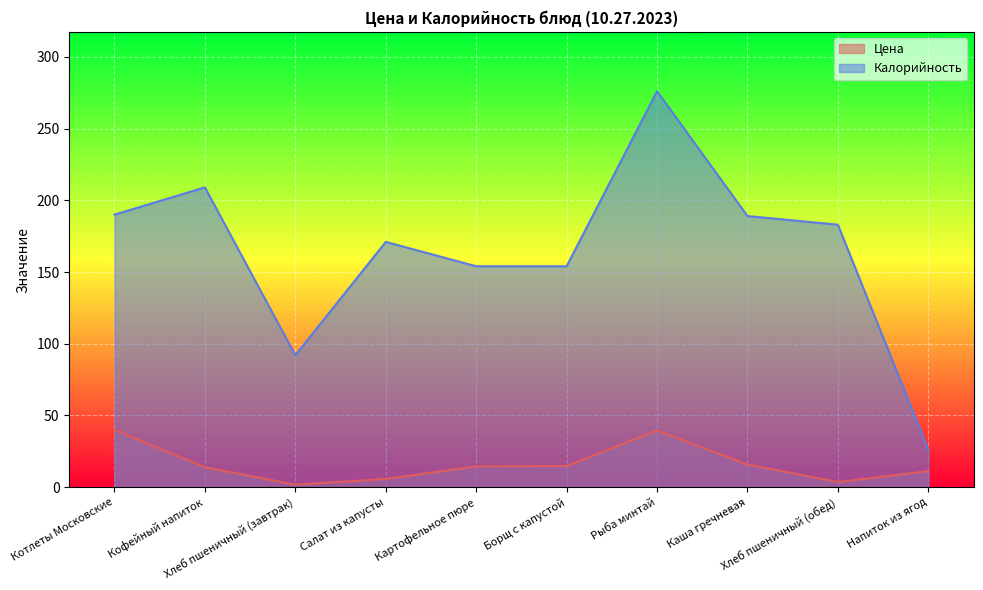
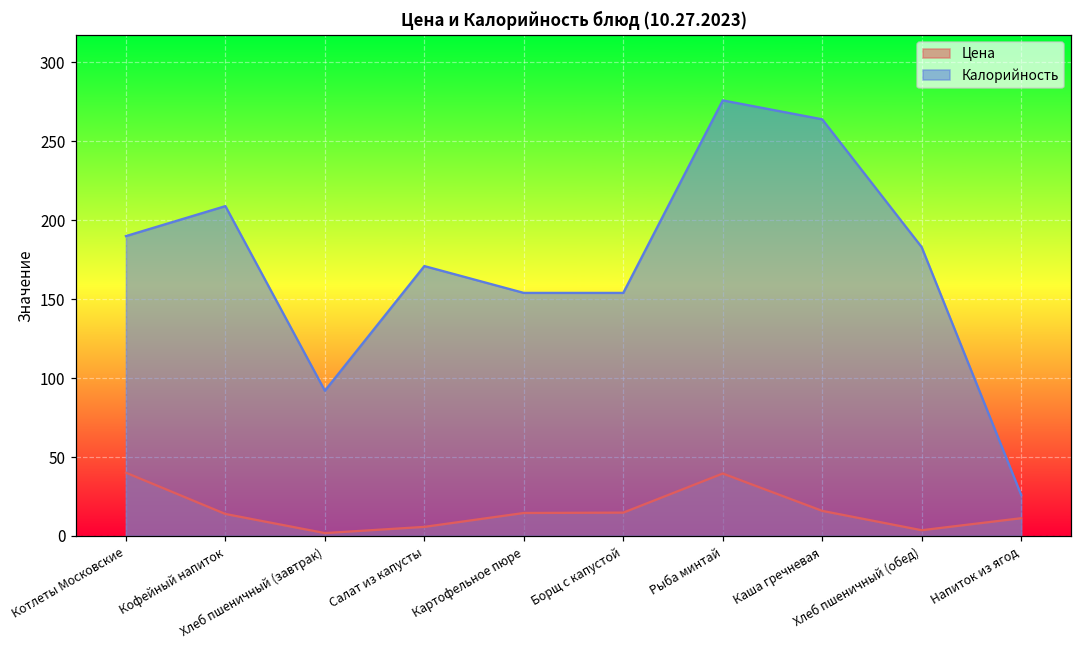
  {
    "Цена": {
      "Котлеты Московские": 40,
      "Кофейный напиток": 14,
      "Хлеб пшеничный (завтрак)": 2,
      "Салат из капусты": 6,
      "Картофельное пюре": 15,
      "Борщ с капустой": 15,
      "Рыба минтай": 40,
      "Каша гречневая": 16,
      "Хлеб пшеничный (обед)": 4,
      "Напиток из ягод": 11
    },
    "Калорийность": {
      "Котлеты Московские": 190,
      "Кофейный напиток": 209,
      "Хлеб пшеничный (завтрак)": 92,
      "Салат из капусты": 171,
      "Картофельное пюре": 154,
      "Борщ с капустой": 154,
      "Рыба минтай": 276,
-     "Каша гречневая": 189,
+     "Каша гречневая": 264,
      "Хлеб пшеничный (обед)": 183,
      "Напиток из ягод": 26
    }
  }
